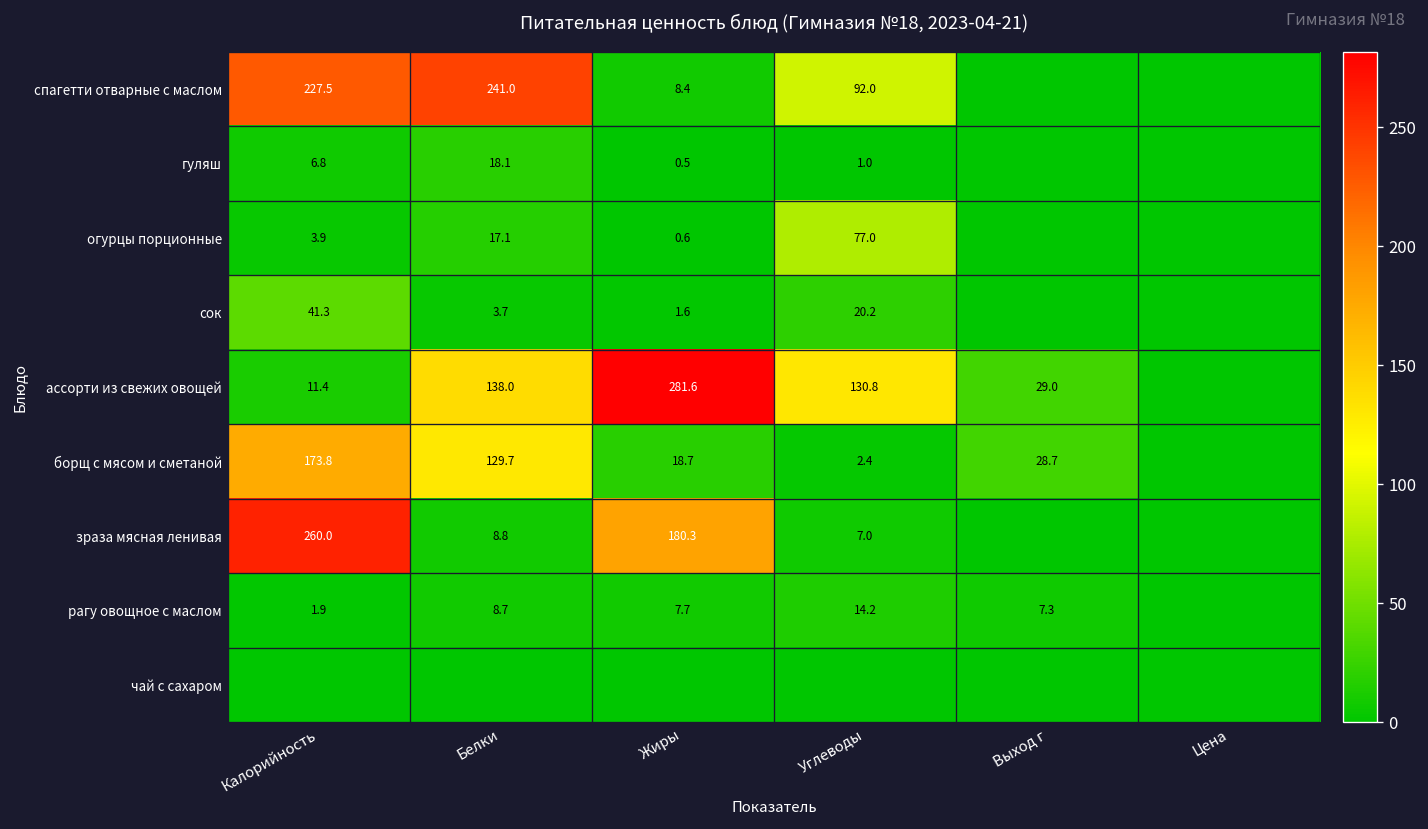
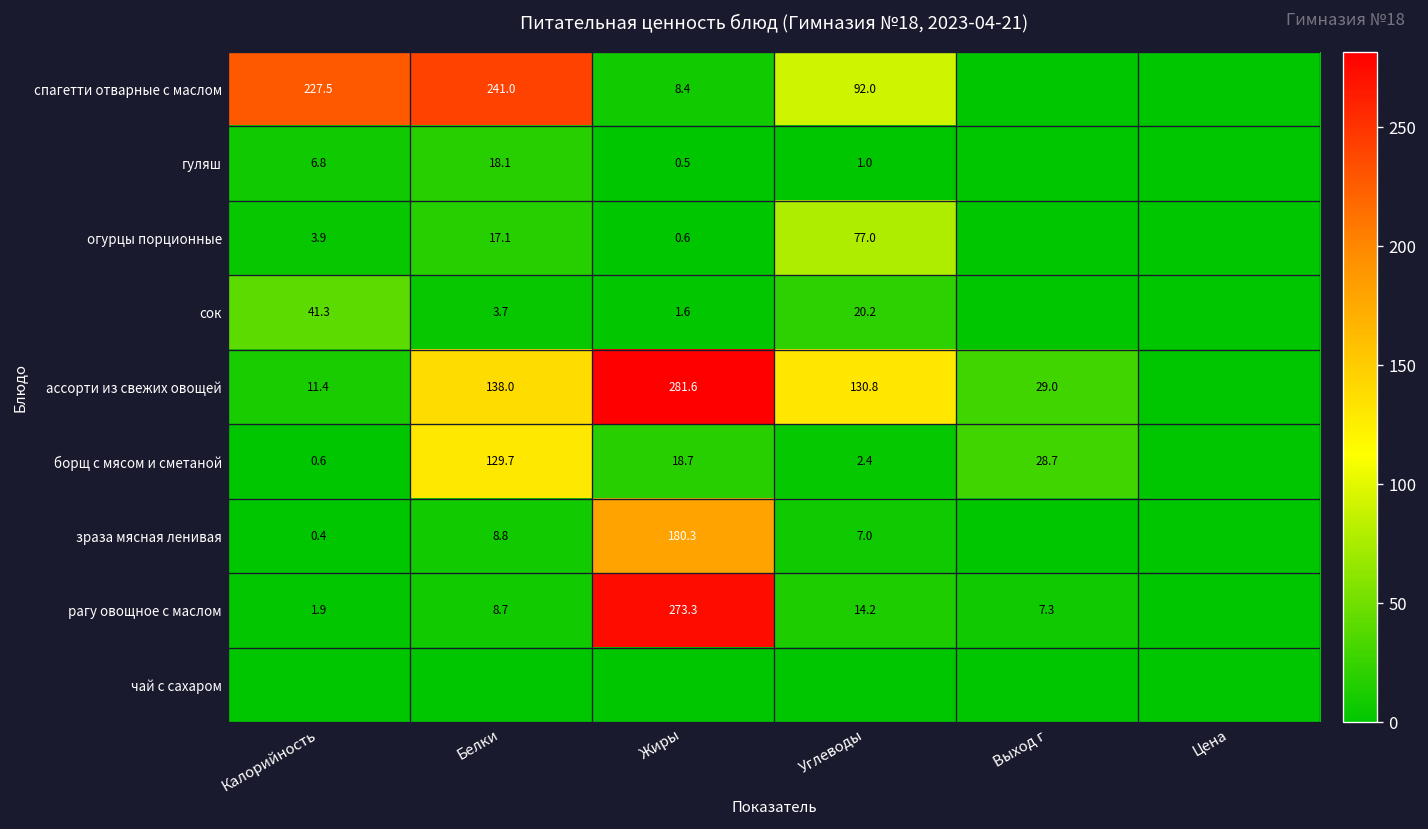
  {
    "спагетти отварные с маслом": {
      "Калорийность": 227.5,
      "Белки": 241.0,
      "Жиры": 8.4,
      "Углеводы": 92.0
    },
    "гуляш": {
      "Калорийность": 6.8,
      "Белки": 18.1,
      "Жиры": 0.5,
      "Углеводы": 1.0
    },
    "огурцы порционные": {
      "Калорийность": 3.9,
      "Белки": 17.1,
      "Жиры": 0.6,
      "Углеводы": 77.0
    },
    "сок": {
      "Калорийность": 41.3,
      "Белки": 3.7,
      "Жиры": 1.6,
      "Углеводы": 20.2
    },
    "ассорти из свежих овощей": {
      "Калорийность": 11.4,
      "Белки": 138.0,
      "Жиры": 281.6,
      "Углеводы": 130.8,
      "Выход г": 29.0
    },
    "борщ с мясом и сметаной": {
-     "Калорийность": 173.8,
+     "Калорийность": 0.6,
      "Белки": 129.7,
      "Жиры": 18.7,
      "Углеводы": 2.4,
      "Выход г": 28.7
    },
    "зраза мясная ленивая": {
-     "Калорийность": 260.0,
+     "Калорийность": 0.4,
      "Белки": 8.8,
      "Жиры": 180.3,
      "Углеводы": 7.0
    },
    "рагу овощное с маслом": {
      "Калорийность": 1.9,
      "Белки": 8.7,
-     "Жиры": 7.7,
+     "Жиры": 273.3,
      "Углеводы": 14.2,
      "Выход г": 7.3
    }
  }
